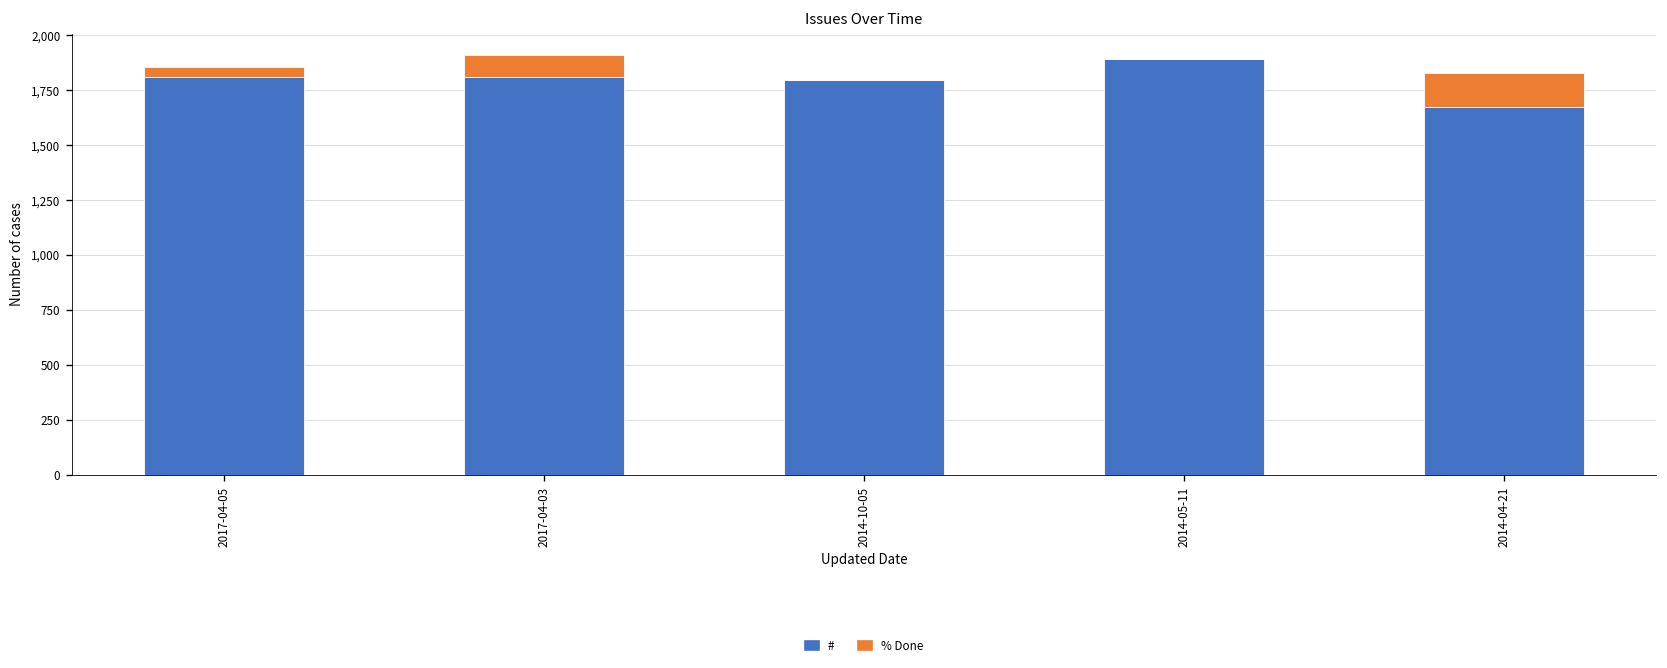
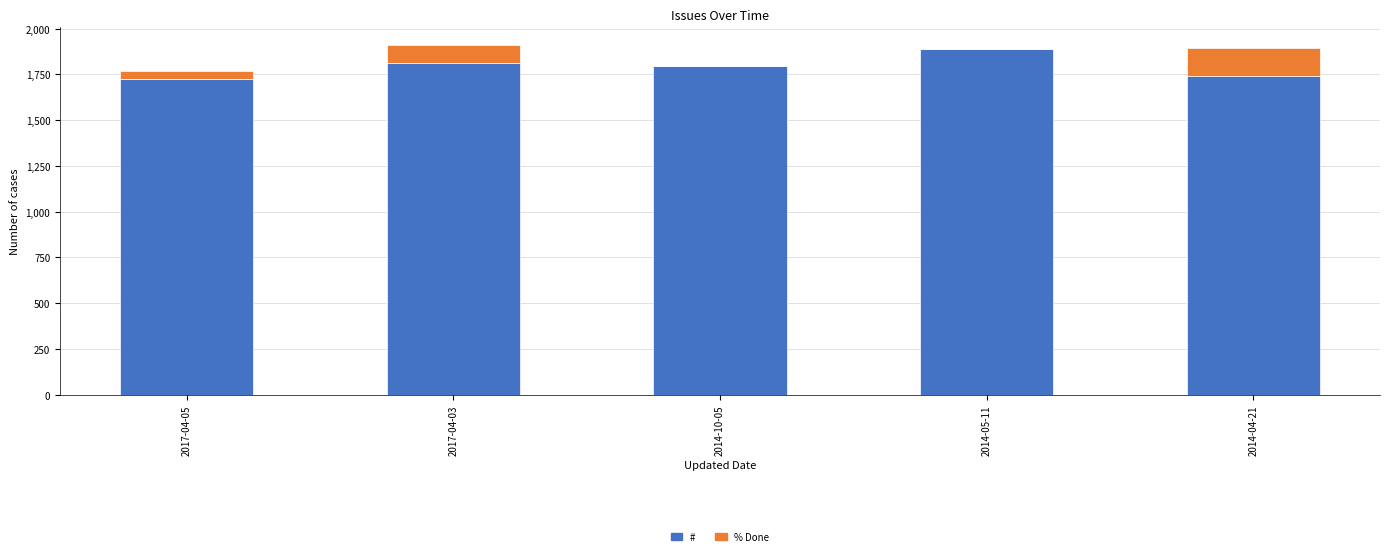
  {
    "#": {
-     "2017-04-05": "1,810",
+     "2017-04-05": "1,720",
      "2017-04-03": "1,810",
      "2014-10-05": "1,800",
      "2014-05-11": "1,890",
-     "2014-04-21": "1,670"
+     "2014-04-21": "1,740"
    },
    "% Done": {
      "2017-04-05": "50",
      "2017-04-03": "100",
      "2014-10-05": "0",
      "2014-05-11": "0",
      "2014-04-21": "150"
    }
  }
